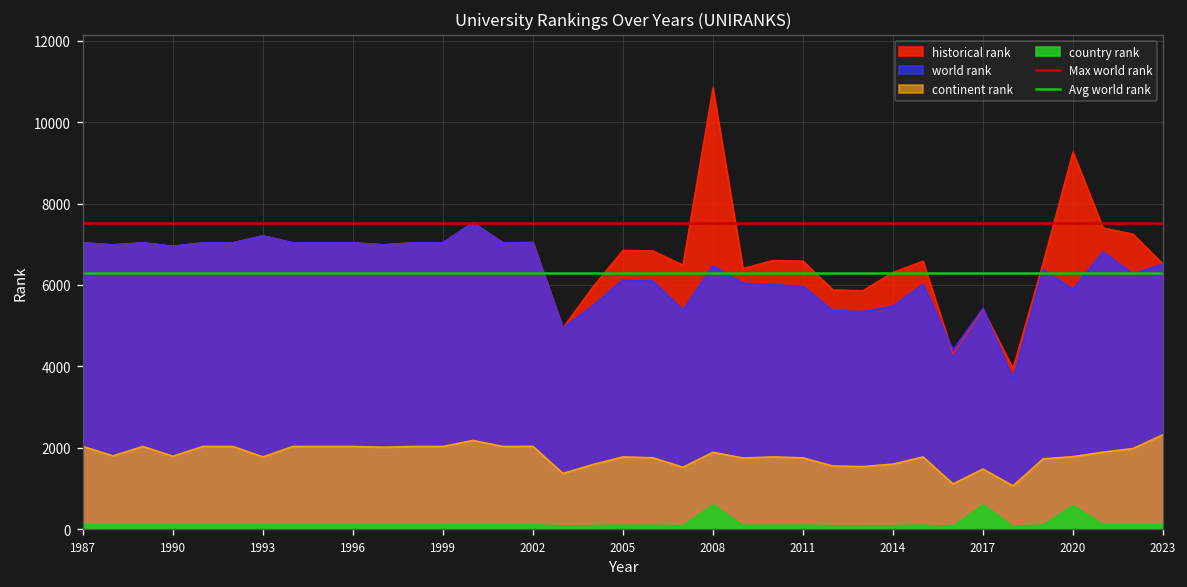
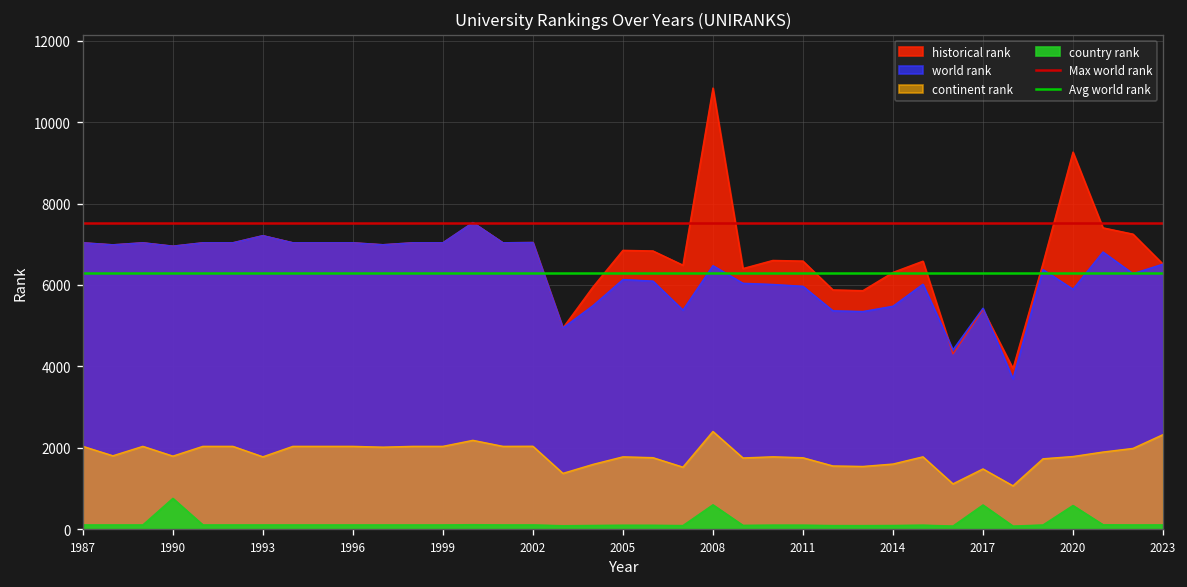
  {
    "historical rank": {
      "2005": 6900,
      "2008": 10800,
      "2011": 6600,
      "2014": 6300,
      "2020": 9300
    },
    "world rank": {
      "2005": 6100,
      "2008": 6500,
      "2011": 6000,
      "2014": 5500,
      "2020": 5900
    },
    "continent rank": {
      "1987": 2000,
      "1990": 1800,
      "1993": 1800,
      "1996": 2000,
      "1999": 2000,
      "2002": 2000,
      "2005": 1800,
-     "2008": 1900,
+     "2008": 2400,
      "2011": 1800,
      "2014": 1600,
      "2017": 1500,
      "2020": 1800,
      "2023": 2300
    },
    "country rank": {
      "1987": 100,
-     "1990": 100,
+     "1990": 800,
      "1993": 100,
      "1996": 100,
      "1999": 100,
      "2002": 100,
      "2005": 100,
      "2008": 600,
      "2011": 100,
      "2014": 100,
      "2017": 600,
      "2020": 600,
      "2023": 100
    }
  }
